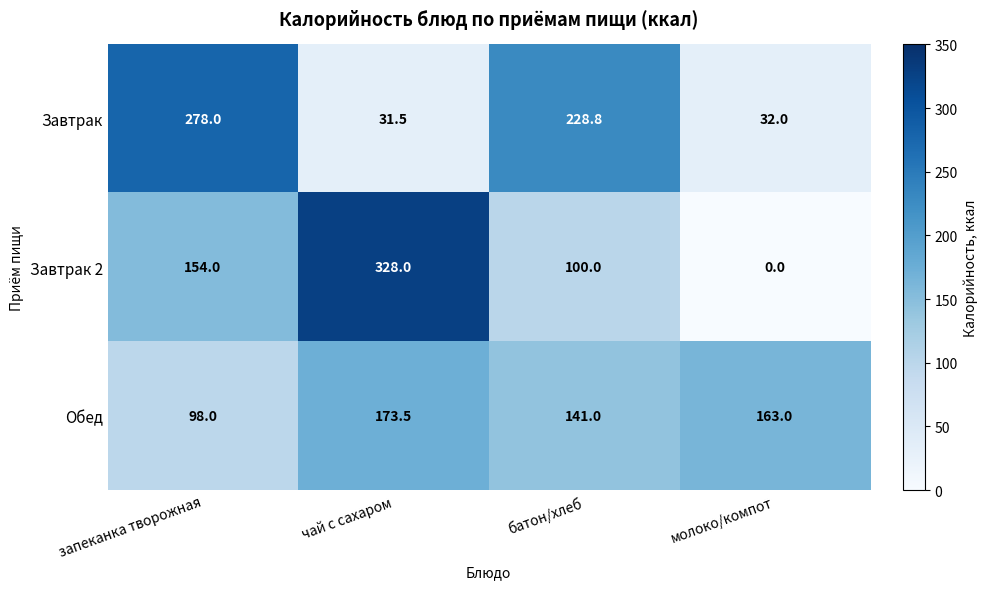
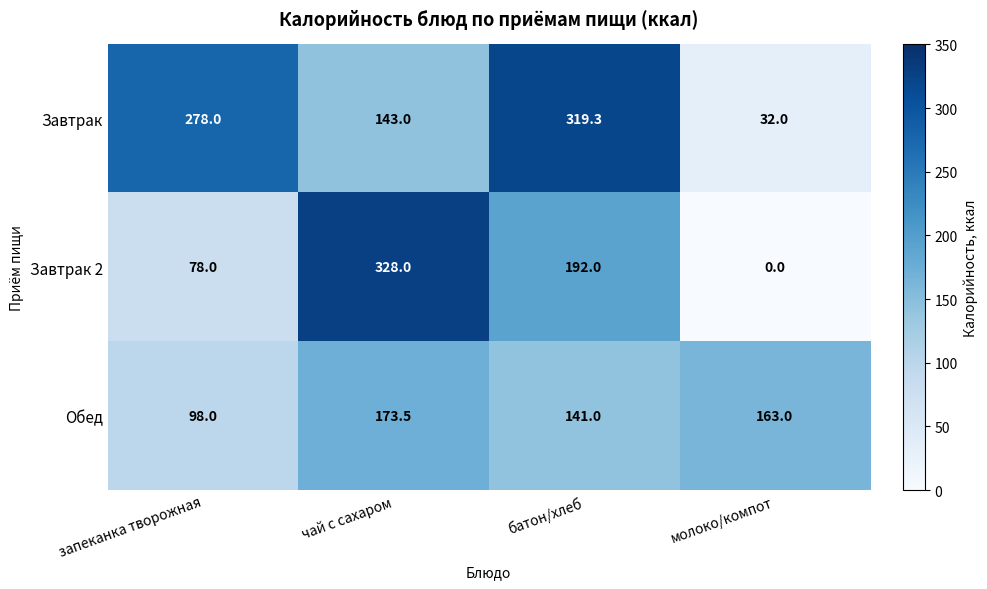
  {
    "Завтрак": {
      "запеканка творожная": 278.0,
-     "чай с сахаром": 31.5,
-     "батон/хлеб": 228.8,
+     "чай с сахаром": 143.0,
+     "батон/хлеб": 319.3,
      "молоко/компот": 32.0
    },
    "Завтрак 2": {
-     "запеканка творожная": 154.0,
+     "запеканка творожная": 78.0,
      "чай с сахаром": 328.0,
-     "батон/хлеб": 100.0,
+     "батон/хлеб": 192.0,
      "молоко/компот": 0.0
    },
    "Обед": {
      "запеканка творожная": 98.0,
      "чай с сахаром": 173.5,
      "батон/хлеб": 141.0,
      "молоко/компот": 163.0
    }
  }
